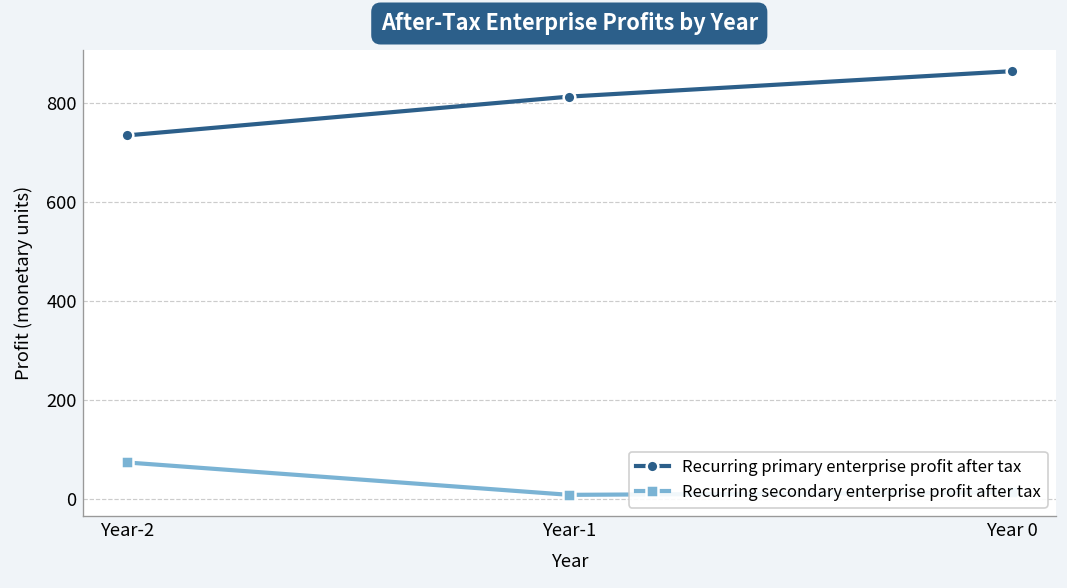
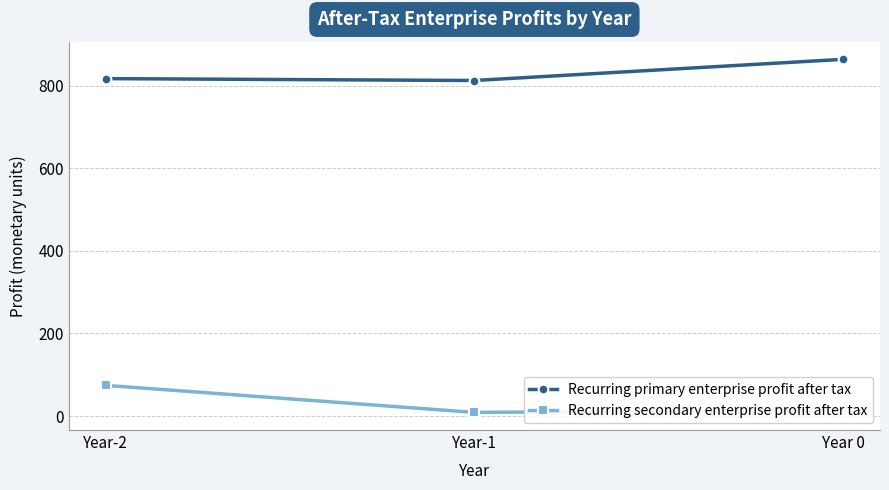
  {
    "Recurring primary enterprise profit after tax": {
-     "Year-2": 730,
+     "Year-2": 820,
      "Year-1": 810,
      "Year 0": 860
    },
    "Recurring secondary enterprise profit after tax": {
      "Year-2": 70,
      "Year-1": 10
    }
  }
